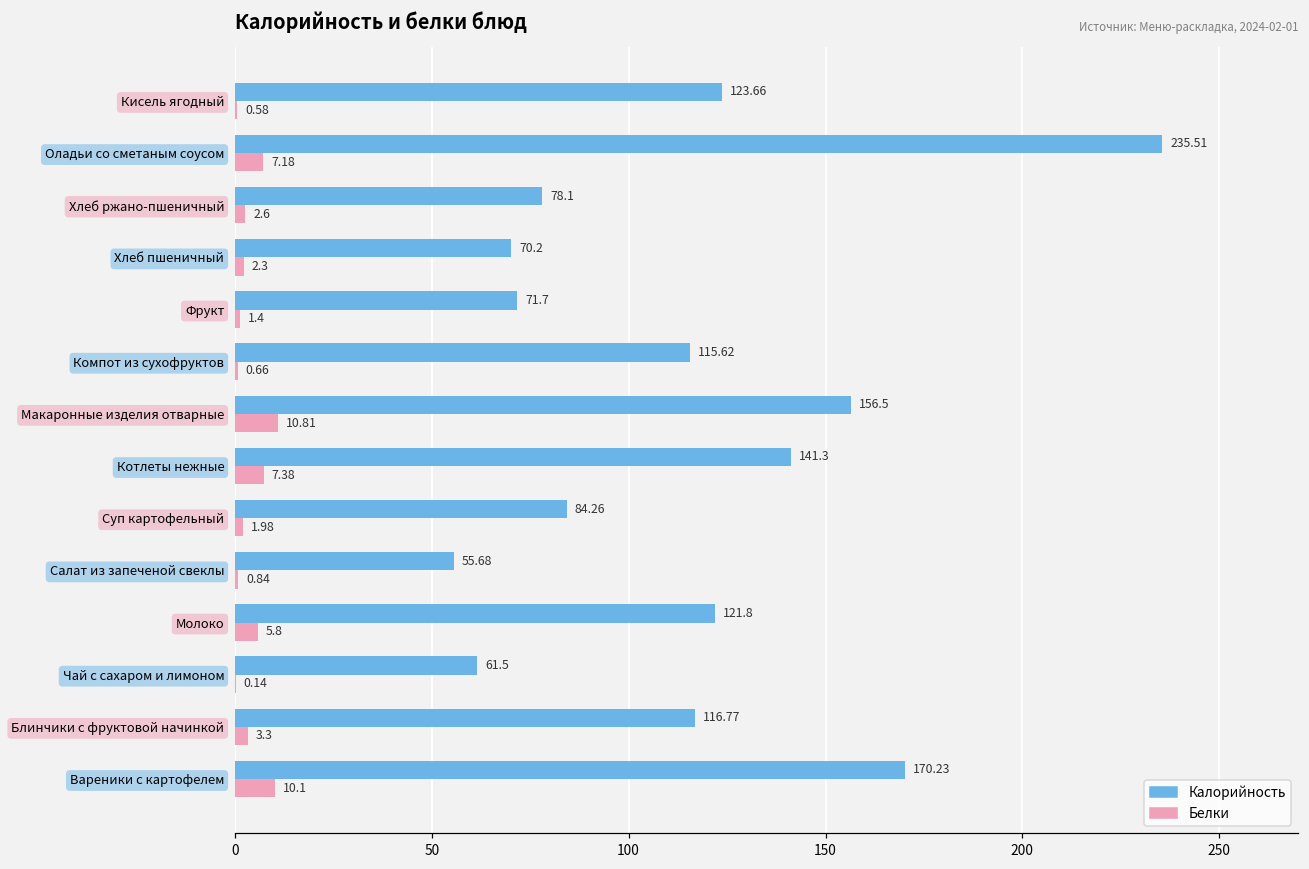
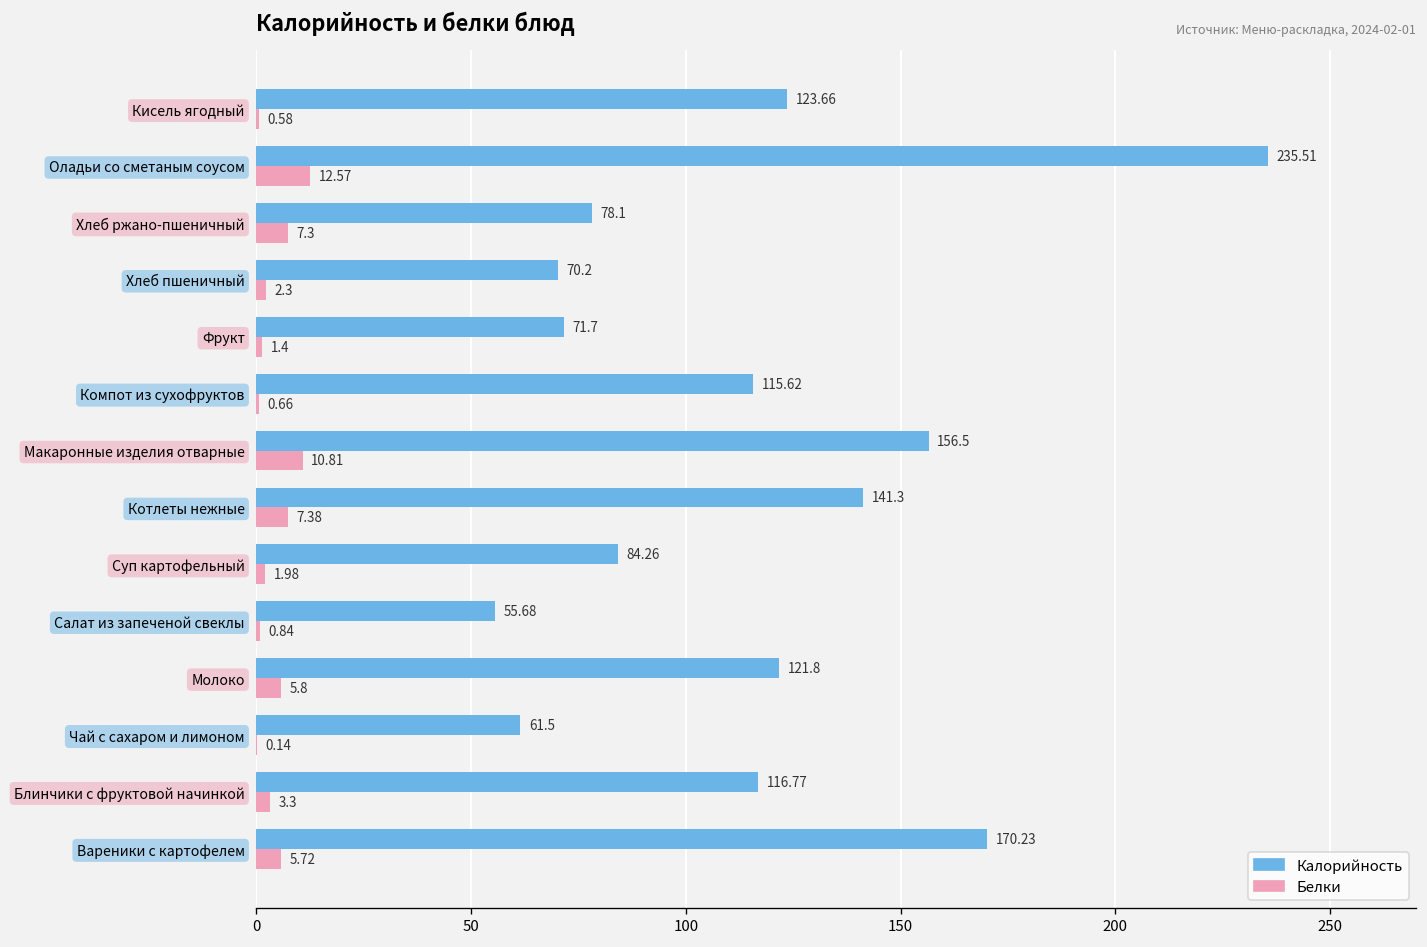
  {
    "Калорийность": {
      "Кисель ягодный": 123.66,
      "Оладьи со сметаным соусом": 235.51,
      "Хлеб ржано-пшеничный": 78.1,
      "Хлеб пшеничный": 70.2,
      "Фрукт": 71.7,
      "Компот из сухофруктов": 115.62,
      "Макаронные изделия отварные": 156.5,
      "Котлеты нежные": 141.3,
      "Суп картофельный": 84.26,
      "Салат из запеченой свеклы": 55.68,
      "Молоко": 121.8,
      "Чай с сахаром и лимоном": 61.5,
      "Блинчики с фруктовой начинкой": 116.77,
      "Вареники с картофелем": 170.23
    },
    "Белки": {
      "Кисель ягодный": 0.58,
-     "Оладьи со сметаным соусом": 7.18,
-     "Хлеб ржано-пшеничный": 2.6,
+     "Оладьи со сметаным соусом": 12.57,
+     "Хлеб ржано-пшеничный": 7.3,
      "Хлеб пшеничный": 2.3,
      "Фрукт": 1.4,
      "Компот из сухофруктов": 0.66,
      "Макаронные изделия отварные": 10.81,
      "Котлеты нежные": 7.38,
      "Суп картофельный": 1.98,
      "Салат из запеченой свеклы": 0.84,
      "Молоко": 5.8,
      "Чай с сахаром и лимоном": 0.14,
      "Блинчики с фруктовой начинкой": 3.3,
-     "Вареники с картофелем": 10.1
+     "Вареники с картофелем": 5.72
    }
  }
